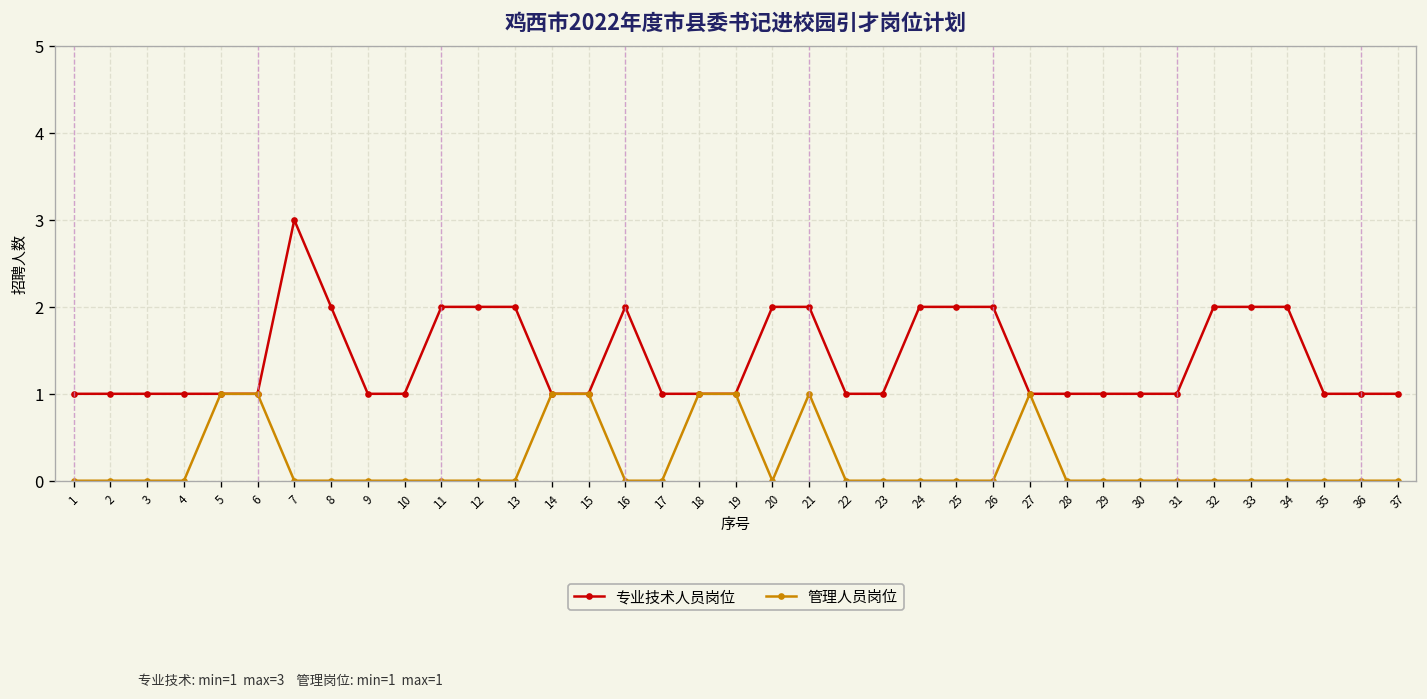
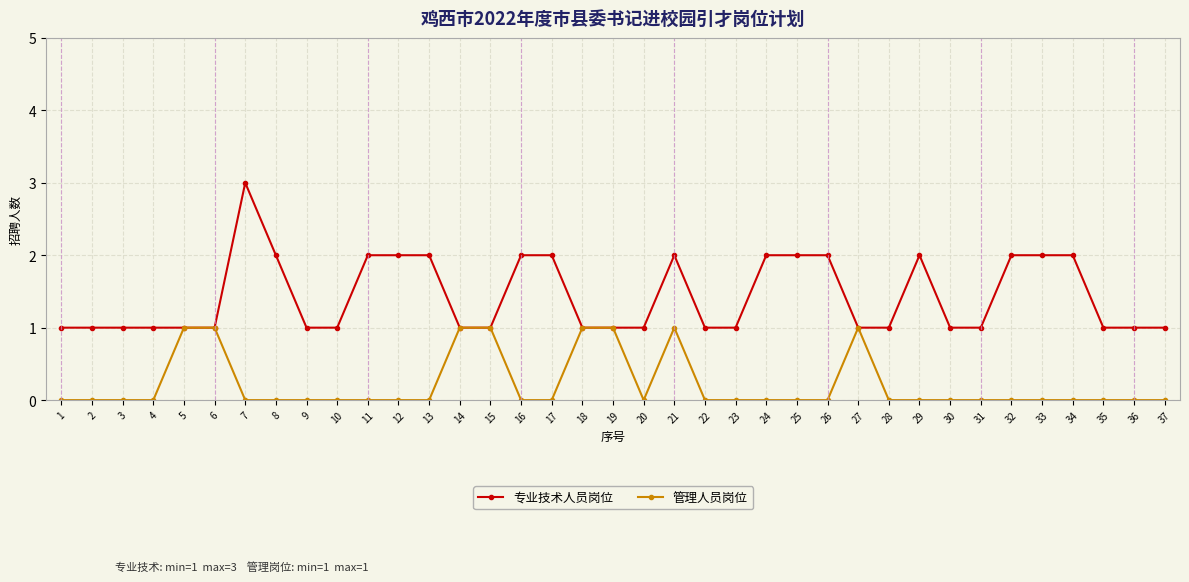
  {
    "专业技术人员岗位": {
      "1": 1,
      "2": 1,
      "3": 1,
      "4": 1,
      "7": 3,
      "8": 2,
      "9": 1,
      "10": 1,
      "11": 2,
      "12": 2,
      "13": 2,
      "16": 2,
-     "17": 1,
-     "20": 2,
+     "17": 2,
+     "20": 1,
      "21": 2,
      "22": 1,
      "23": 1,
      "24": 2,
      "25": 2,
      "26": 2,
      "28": 1,
-     "29": 1,
+     "29": 2,
      "30": 1,
      "31": 1,
      "32": 2,
      "33": 2,
      "34": 2,
      "35": 1,
      "36": 1,
      "37": 1
    },
    "管理人员岗位": {
      "1": 0,
      "2": 0,
      "3": 0,
      "4": 0,
      "7": 0,
      "8": 0,
      "9": 0,
      "10": 0,
      "11": 0,
      "12": 0,
      "13": 0,
      "16": 0,
      "17": 0,
      "20": 0,
      "21": 1,
      "22": 0,
      "23": 0,
      "24": 0,
      "25": 0,
      "26": 0,
      "28": 0,
      "29": 0,
      "30": 0,
      "31": 0,
      "32": 0,
      "33": 0,
      "34": 0,
      "35": 0,
      "36": 0,
      "37": 0
    }
  }
